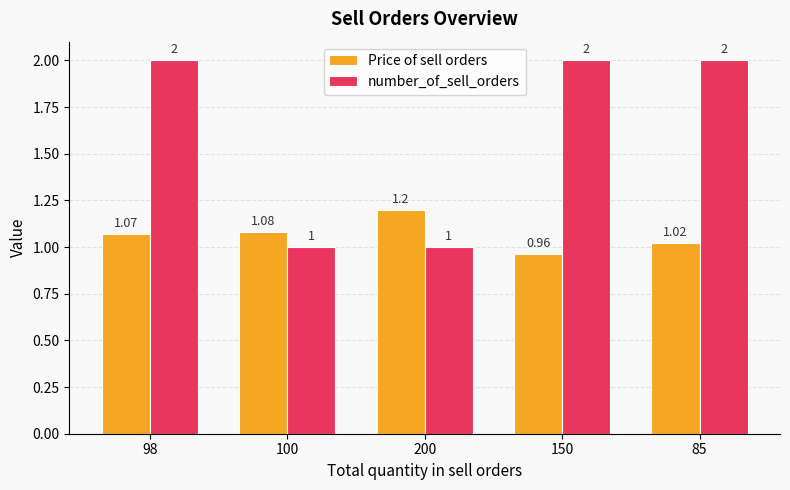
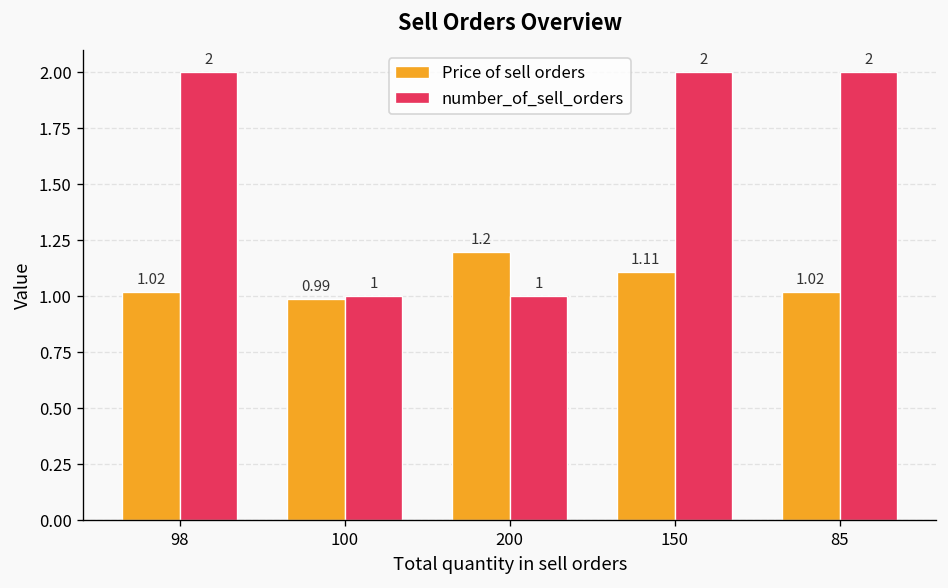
  {
    "Price of sell orders": {
-     "98": 1.07,
-     "100": 1.08,
+     "98": 1.02,
+     "100": 0.99,
      "200": 1.2,
-     "150": 0.96,
+     "150": 1.11,
      "85": 1.02
    },
    "number_of_sell_orders": {
      "98": 2,
      "100": 1,
      "200": 1,
      "150": 2,
      "85": 2
    }
  }
